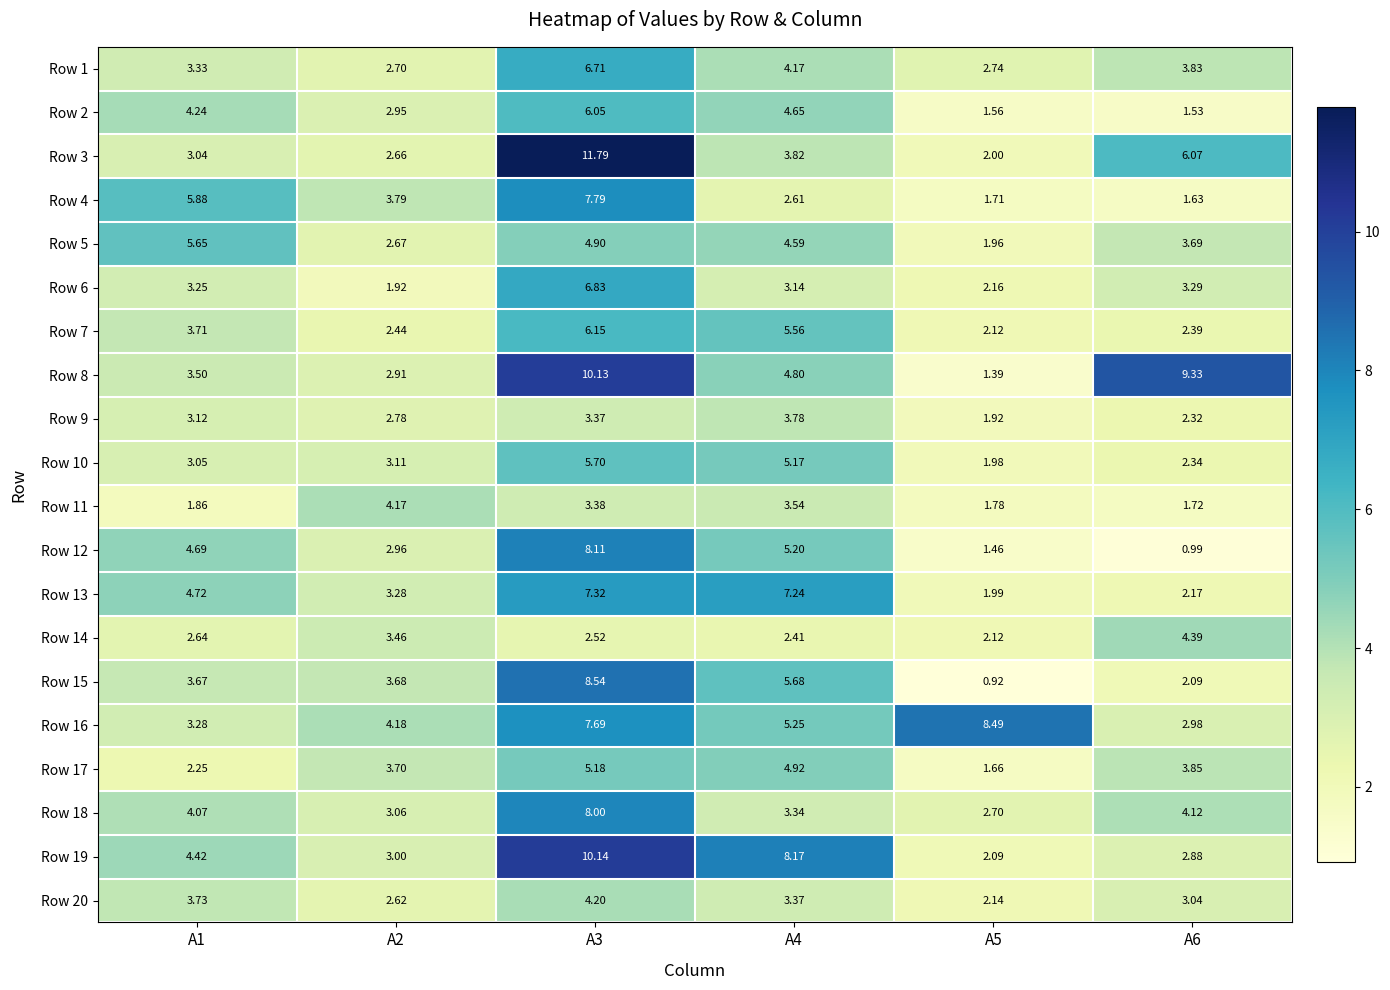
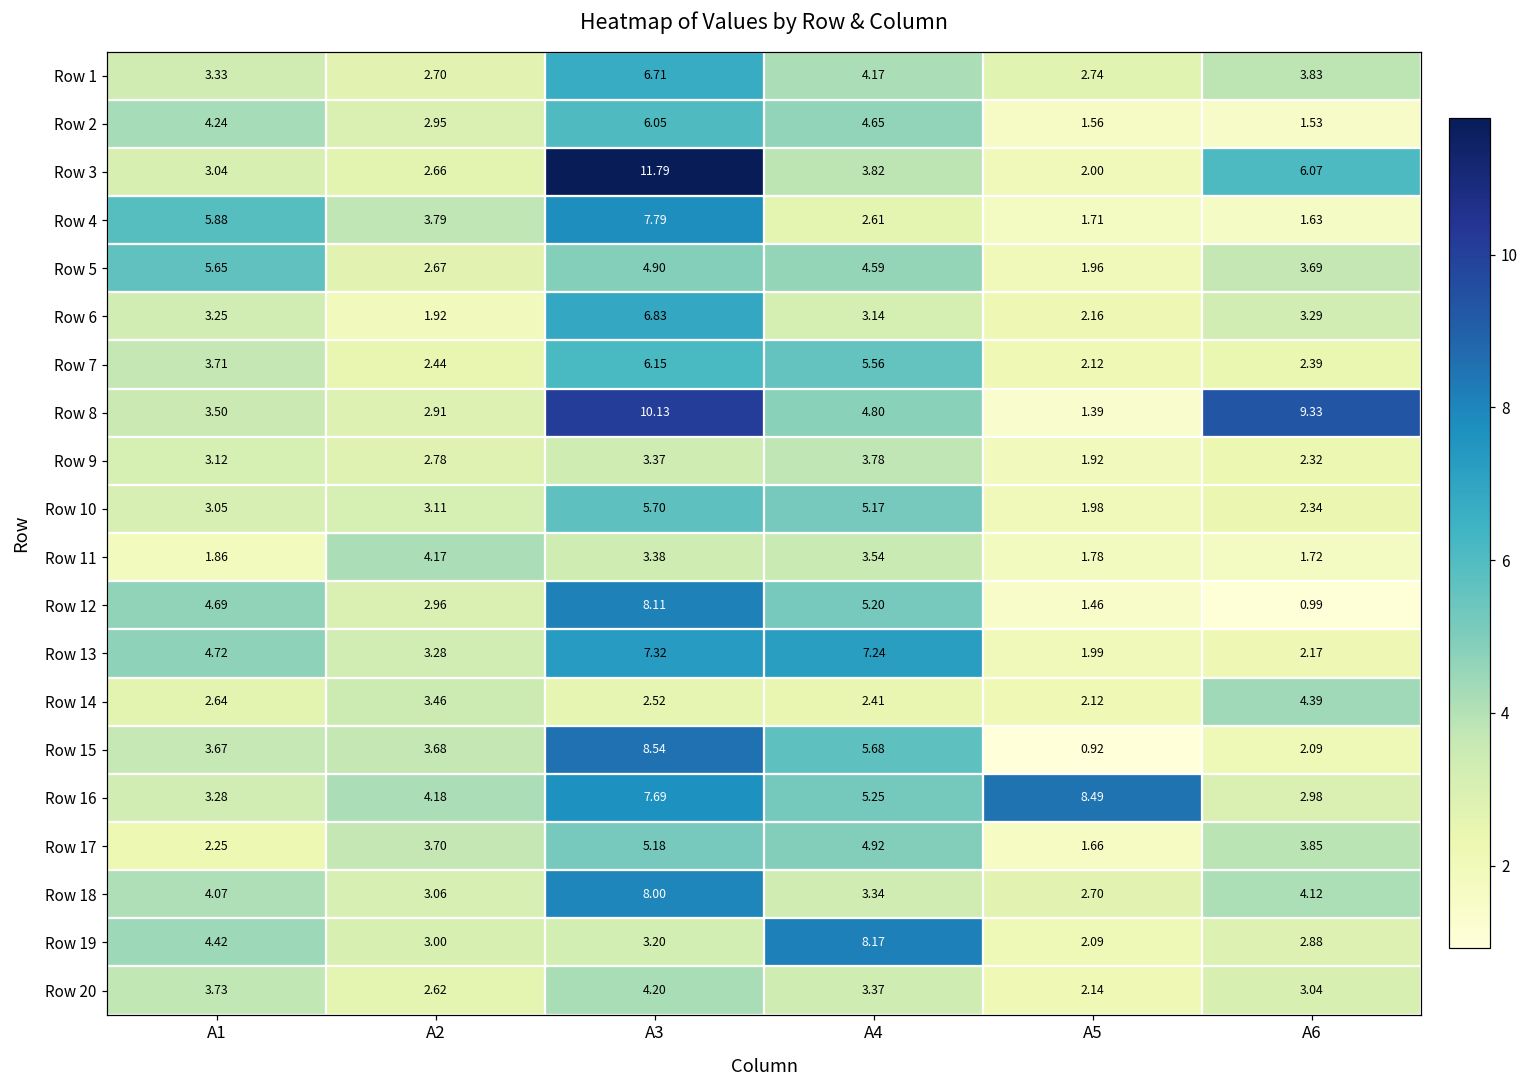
  {
    "Row 1": {
      "A1": 3.33,
      "A2": 2.70,
      "A3": 6.71,
      "A4": 4.17,
      "A5": 2.74,
      "A6": 3.83
    },
    "Row 2": {
      "A1": 4.24,
      "A2": 2.95,
      "A3": 6.05,
      "A4": 4.65,
      "A5": 1.56,
      "A6": 1.53
    },
    "Row 3": {
      "A1": 3.04,
      "A2": 2.66,
      "A3": 11.79,
      "A4": 3.82,
      "A5": 2.00,
      "A6": 6.07
    },
    "Row 4": {
      "A1": 5.88,
      "A2": 3.79,
      "A3": 7.79,
      "A4": 2.61,
      "A5": 1.71,
      "A6": 1.63
    },
    "Row 5": {
      "A1": 5.65,
      "A2": 2.67,
      "A3": 4.90,
      "A4": 4.59,
      "A5": 1.96,
      "A6": 3.69
    },
    "Row 6": {
      "A1": 3.25,
      "A2": 1.92,
      "A3": 6.83,
      "A4": 3.14,
      "A5": 2.16,
      "A6": 3.29
    },
    "Row 7": {
      "A1": 3.71,
      "A2": 2.44,
      "A3": 6.15,
      "A4": 5.56,
      "A5": 2.12,
      "A6": 2.39
    },
    "Row 8": {
      "A1": 3.50,
      "A2": 2.91,
      "A3": 10.13,
      "A4": 4.80,
      "A5": 1.39,
      "A6": 9.33
    },
    "Row 9": {
      "A1": 3.12,
      "A2": 2.78,
      "A3": 3.37,
      "A4": 3.78,
      "A5": 1.92,
      "A6": 2.32
    },
    "Row 10": {
      "A1": 3.05,
      "A2": 3.11,
      "A3": 5.70,
      "A4": 5.17,
      "A5": 1.98,
      "A6": 2.34
    },
    "Row 11": {
      "A1": 1.86,
      "A2": 4.17,
      "A3": 3.38,
      "A4": 3.54,
      "A5": 1.78,
      "A6": 1.72
    },
    "Row 12": {
      "A1": 4.69,
      "A2": 2.96,
      "A3": 8.11,
      "A4": 5.20,
      "A5": 1.46,
      "A6": 0.99
    },
    "Row 13": {
      "A1": 4.72,
      "A2": 3.28,
      "A3": 7.32,
      "A4": 7.24,
      "A5": 1.99,
      "A6": 2.17
    },
    "Row 14": {
      "A1": 2.64,
      "A2": 3.46,
      "A3": 2.52,
      "A4": 2.41,
      "A5": 2.12,
      "A6": 4.39
    },
    "Row 15": {
      "A1": 3.67,
      "A2": 3.68,
      "A3": 8.54,
      "A4": 5.68,
      "A5": 0.92,
      "A6": 2.09
    },
    "Row 16": {
      "A1": 3.28,
      "A2": 4.18,
      "A3": 7.69,
      "A4": 5.25,
      "A5": 8.49,
      "A6": 2.98
    },
    "Row 17": {
      "A1": 2.25,
      "A2": 3.70,
      "A3": 5.18,
      "A4": 4.92,
      "A5": 1.66,
      "A6": 3.85
    },
    "Row 18": {
      "A1": 4.07,
      "A2": 3.06,
      "A3": 8.00,
      "A4": 3.34,
      "A5": 2.70,
      "A6": 4.12
    },
    "Row 19": {
      "A1": 4.42,
      "A2": 3.00,
-     "A3": 10.14,
+     "A3": 3.20,
      "A4": 8.17,
      "A5": 2.09,
      "A6": 2.88
    },
    "Row 20": {
      "A1": 3.73,
      "A2": 2.62,
      "A3": 4.20,
      "A4": 3.37,
      "A5": 2.14,
      "A6": 3.04
    }
  }
